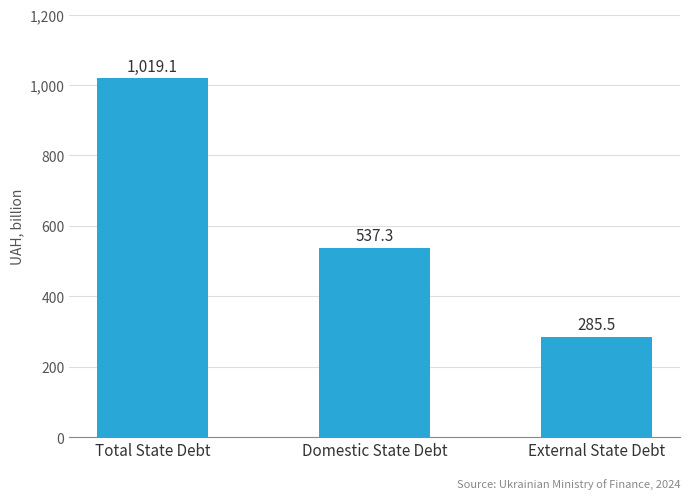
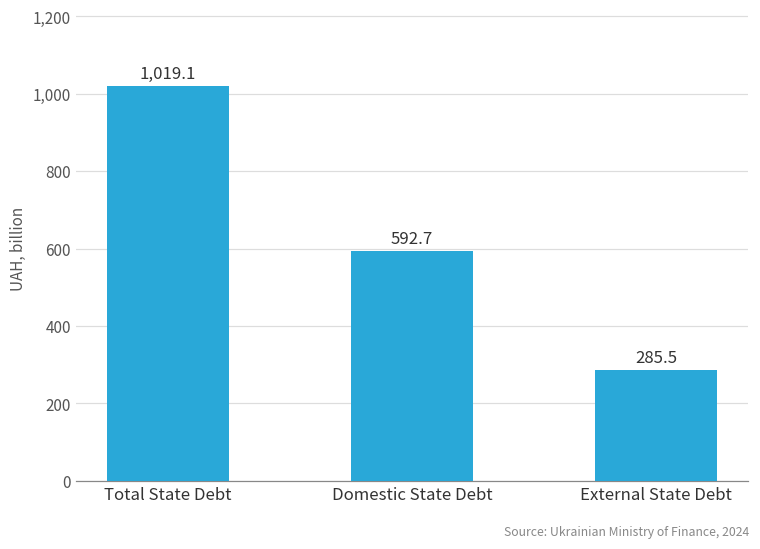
  {
    "Total State Debt": "1,019.1",
-   "Domestic State Debt": "537.3",
+   "Domestic State Debt": "592.7",
    "External State Debt": "285.5"
  }
